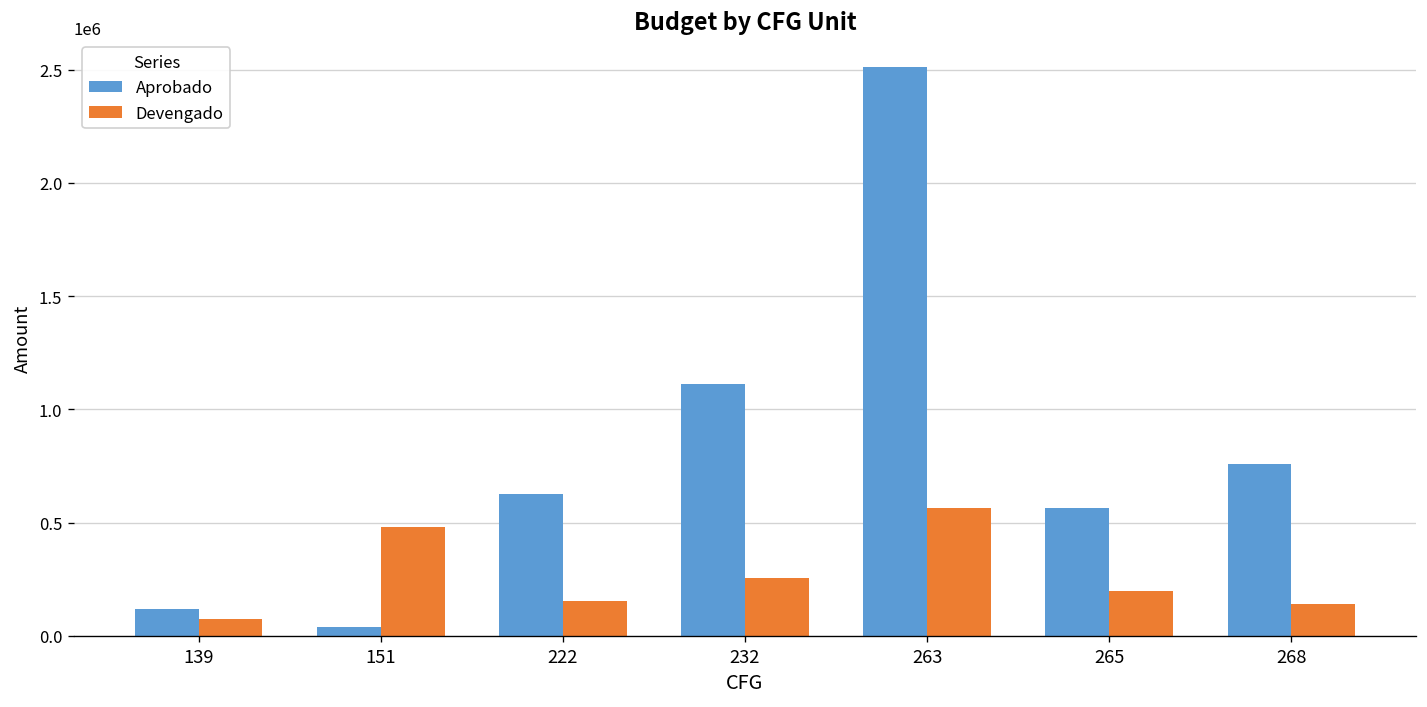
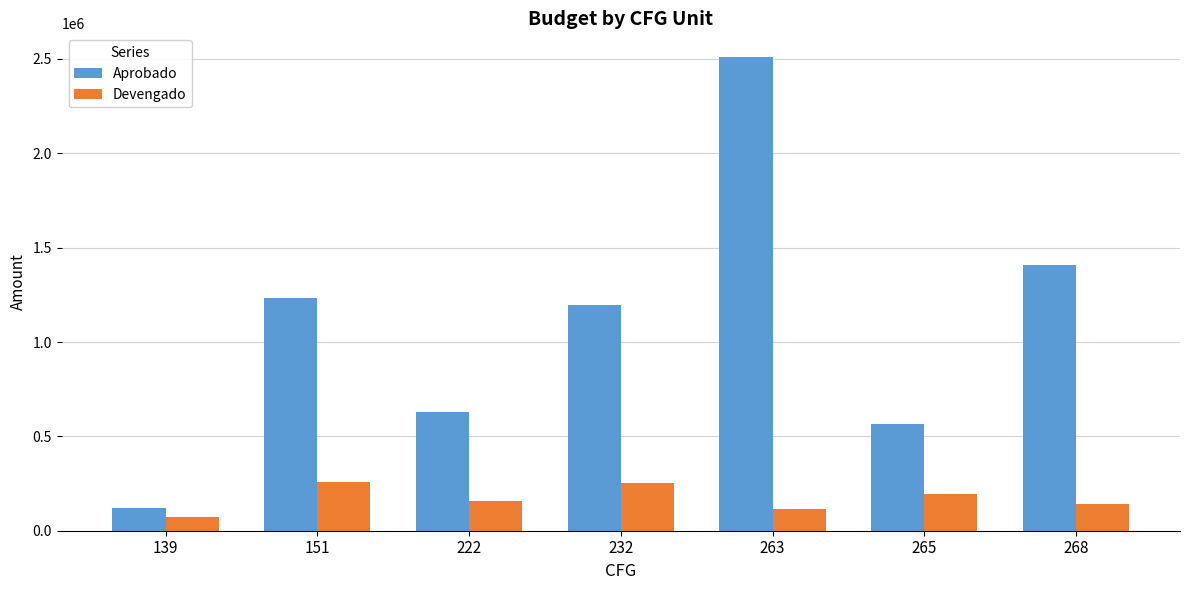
  {
    "Aprobado": {
      "139": 120000,
-     "151": 40000,
+     "151": 1230000,
      "222": 630000,
-     "232": 1110000,
+     "232": 1190000,
      "263": 2510000,
      "265": 560000,
-     "268": 760000
+     "268": 1410000
    },
    "Devengado": {
      "139": 70000,
-     "151": 480000,
+     "151": 260000,
      "222": 160000,
      "232": 250000,
-     "263": 560000,
+     "263": 110000,
      "265": 200000,
      "268": 140000
    }
  }
